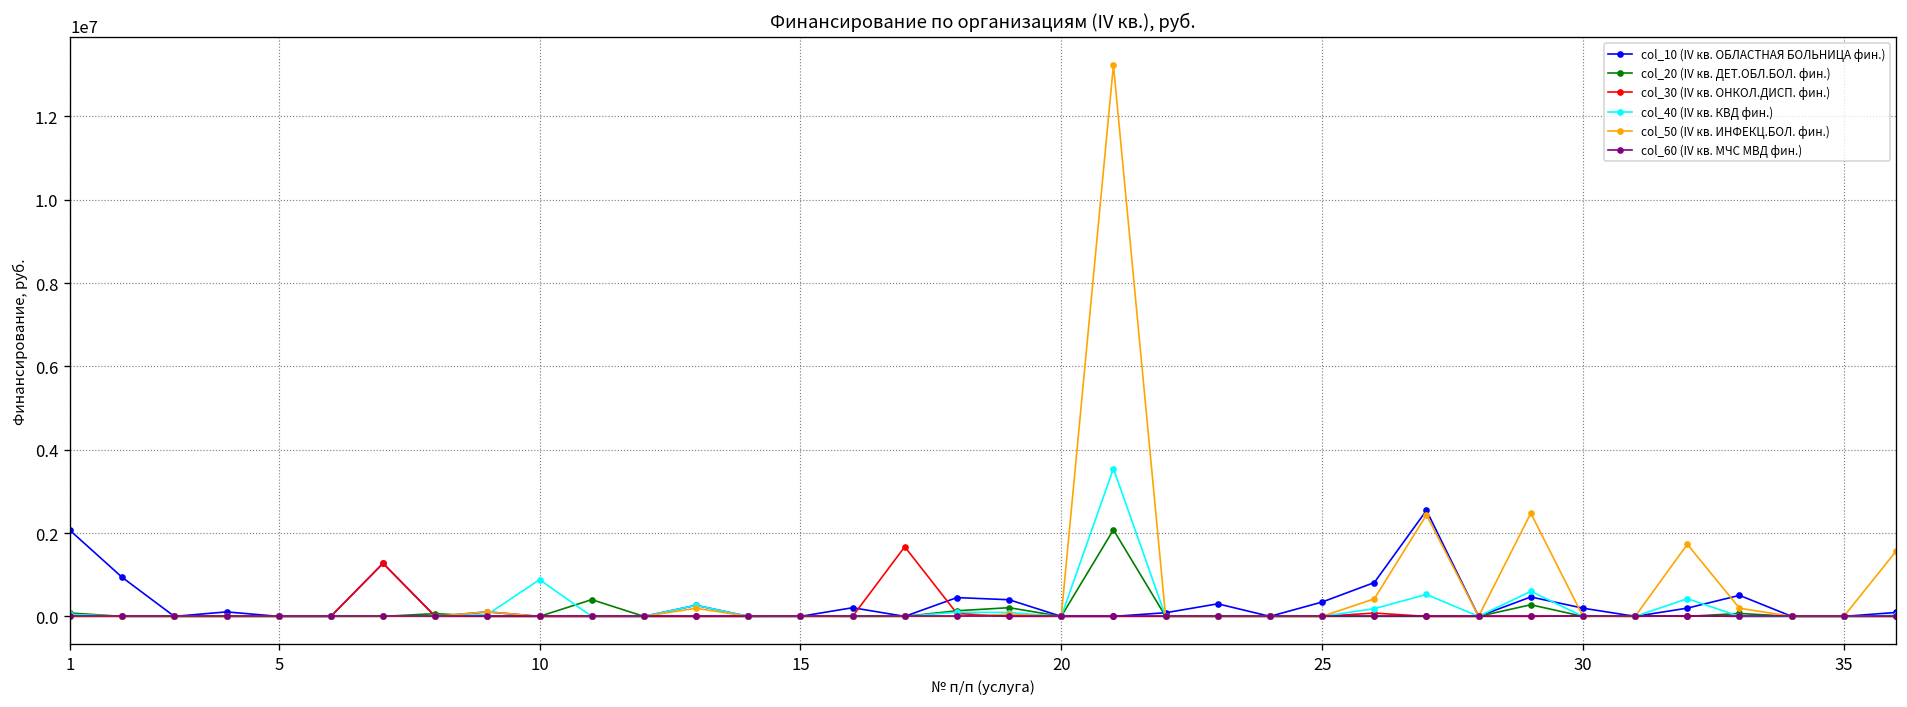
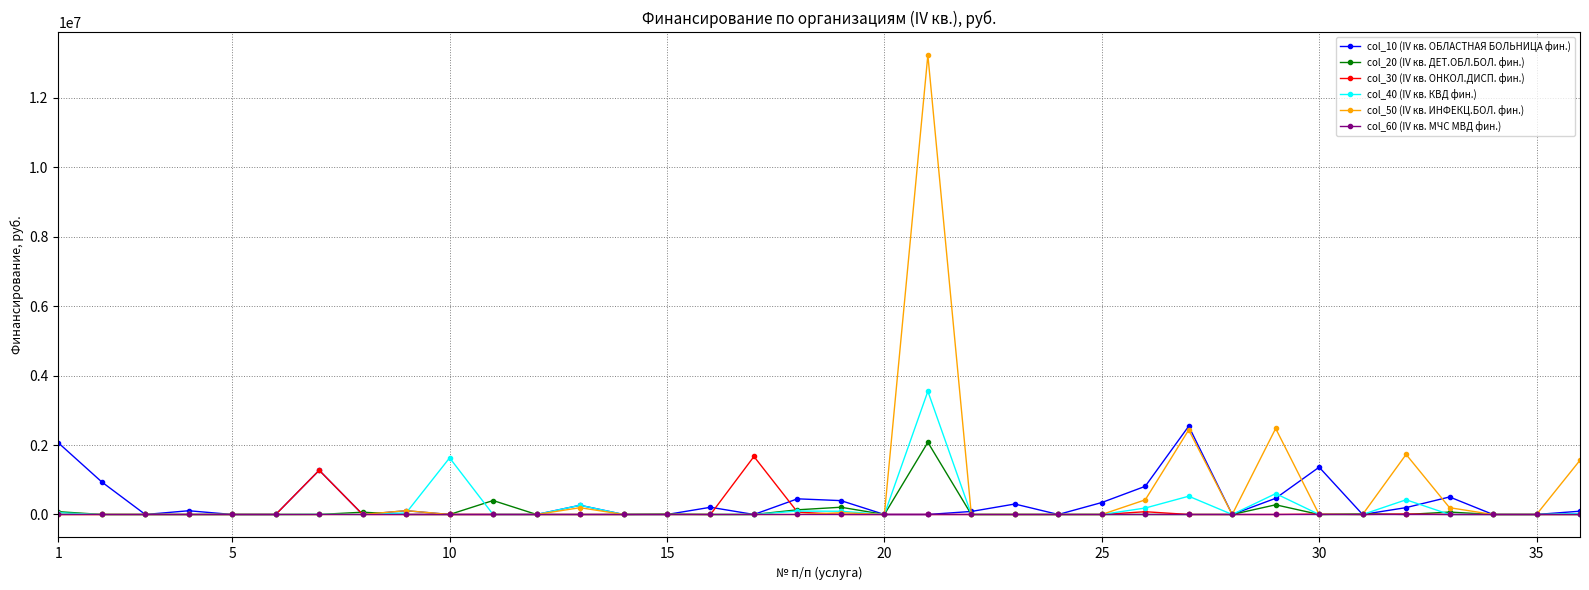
  {
    "col_10 (IV кв. ОБЛАСТНАЯ БОЛЬНИЦА фин.)": {
      "1": 2100000,
      "25": 300000,
-     "30": 200000
+     "30": 1400000
    },
    "col_40 (IV кв. КВД фин.)": {
-     "10": 900000
+     "10": 1600000
    }
  }
